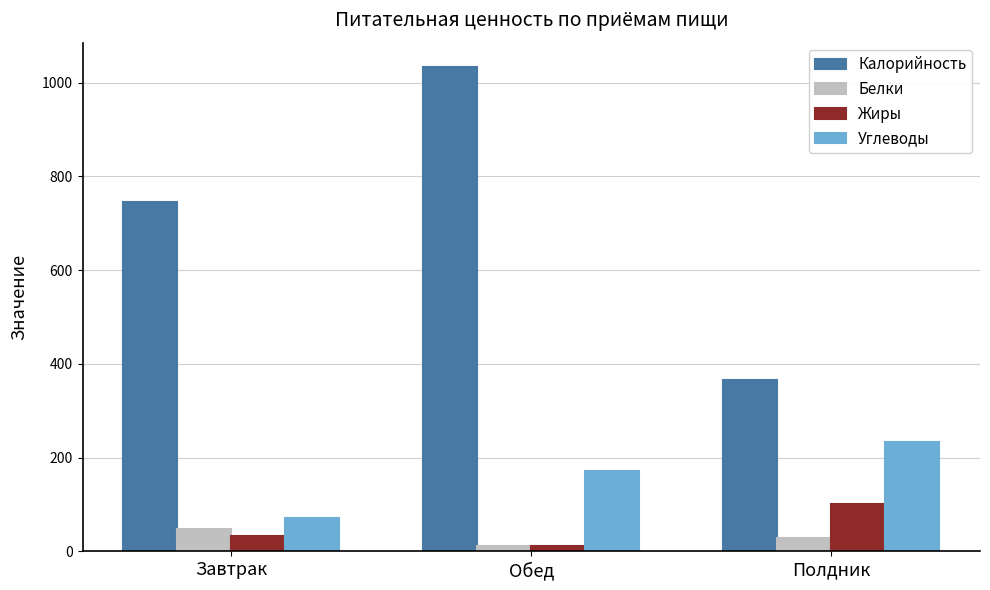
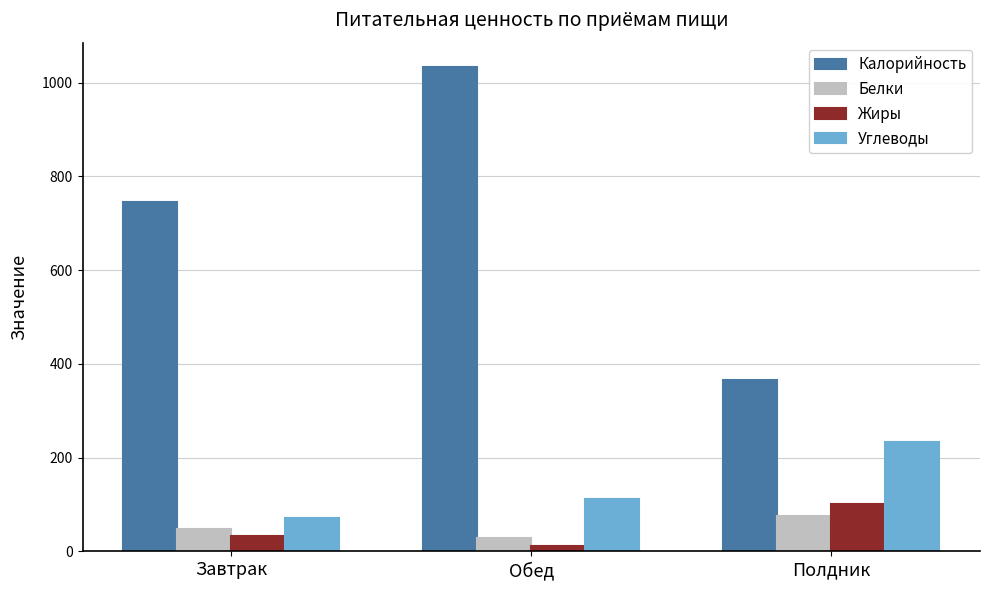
  {
    "Калорийность": {
      "Завтрак": 750,
      "Обед": 1030,
      "Полдник": 370
    },
    "Белки": {
      "Завтрак": 50,
-     "Обед": 10,
-     "Полдник": 30
+     "Обед": 30,
+     "Полдник": 80
    },
    "Жиры": {
      "Завтрак": 30,
      "Обед": 10,
      "Полдник": 100
    },
    "Углеводы": {
      "Завтрак": 70,
-     "Обед": 170,
+     "Обед": 110,
      "Полдник": 230
    }
  }
